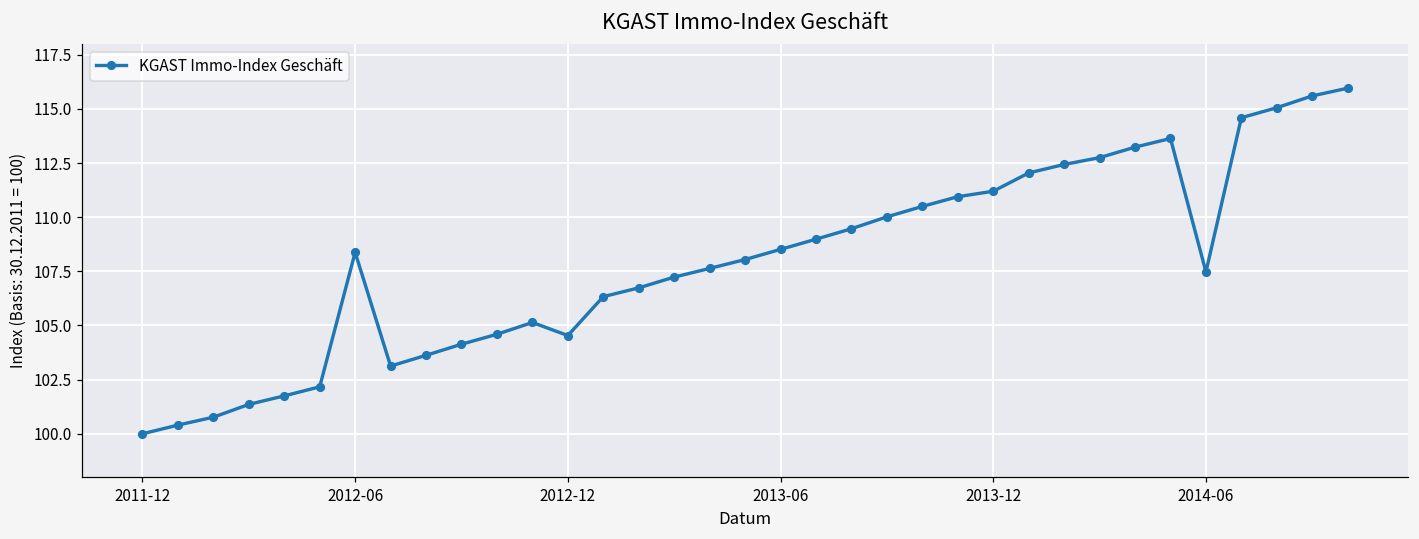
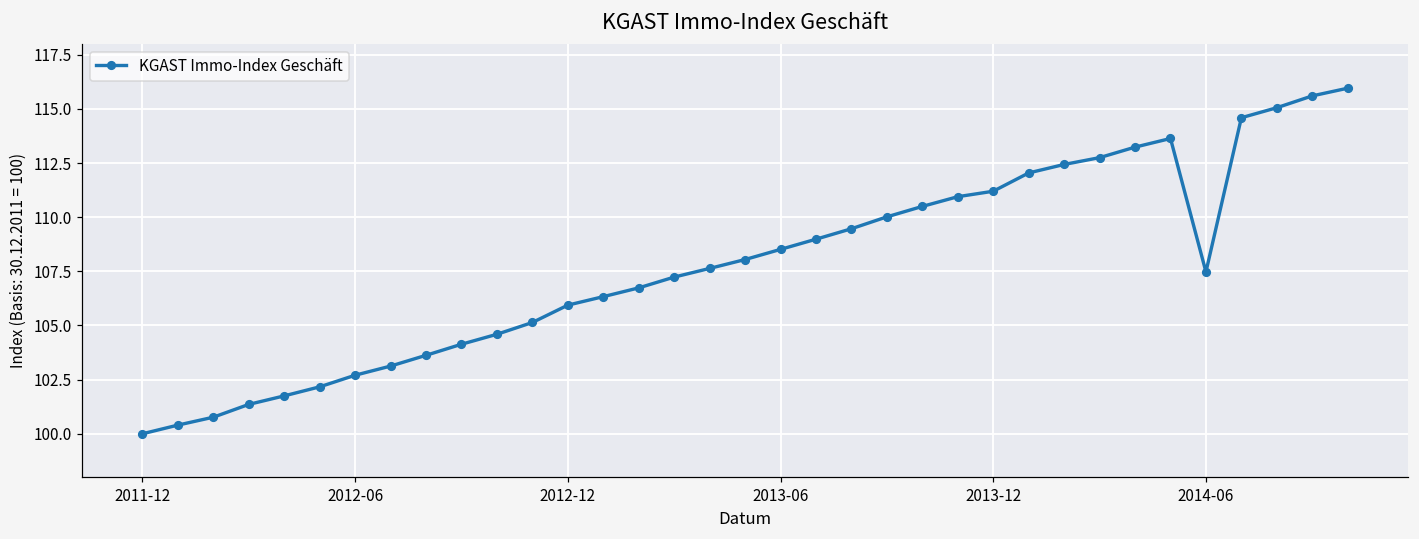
  {
    "2011-12": 100.0,
-   "2012-06": 108.4,
-   "2012-12": 104.5,
+   "2012-06": 102.7,
+   "2012-12": 105.9,
    "2013-06": 108.5,
    "2013-12": 111.2,
    "2014-06": 107.5
  }
